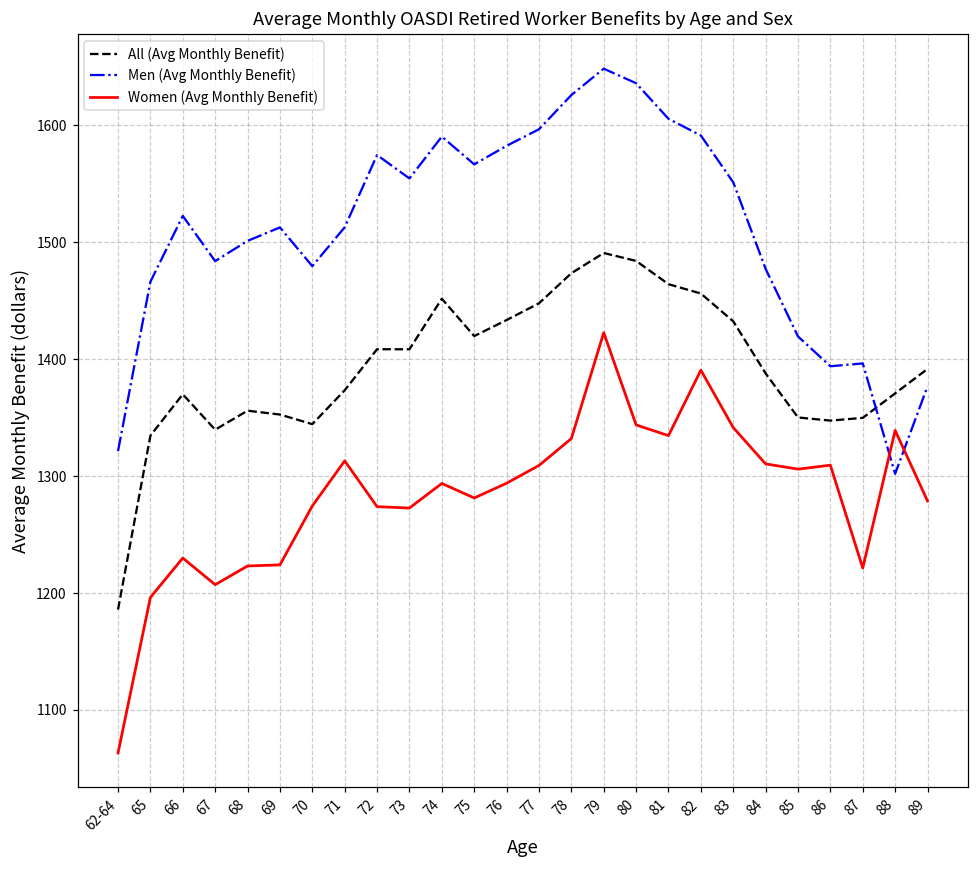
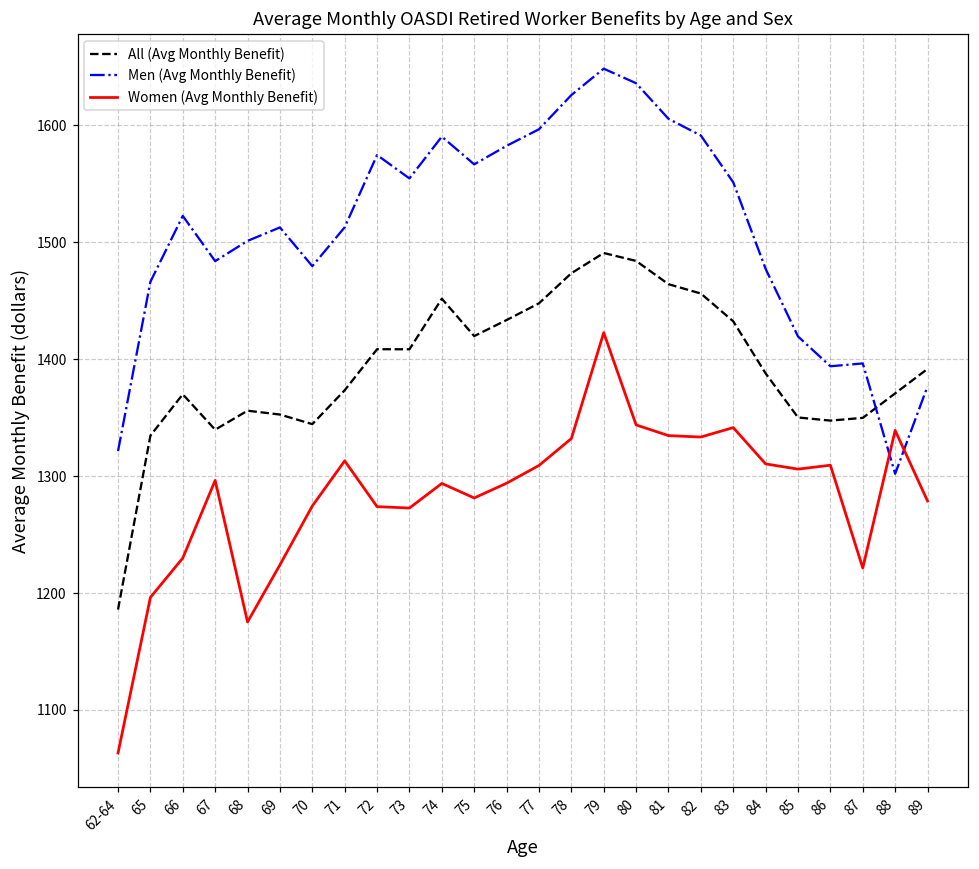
  {
    "All (Avg Monthly Benefit)": {
      "62-64": 1186,
      "65": 1335,
      "66": 1370,
      "67": 1340,
      "68": 1356,
      "69": 1353,
      "70": 1345,
      "71": 1373,
      "72": 1409,
      "73": 1409,
      "74": 1452,
      "75": 1420,
      "76": 1434,
      "77": 1448,
      "78": 1474,
      "79": 1491,
      "80": 1484,
      "81": 1464,
      "82": 1456,
      "83": 1432,
      "84": 1388,
      "85": 1350,
      "86": 1348,
      "87": 1350,
      "88": 1371,
      "89": 1392
    },
    "Men (Avg Monthly Benefit)": {
      "62-64": 1321,
      "65": 1466,
      "66": 1523,
      "67": 1484,
      "68": 1501,
      "69": 1513,
      "70": 1480,
      "71": 1513,
      "72": 1575,
      "73": 1555,
      "74": 1590,
      "75": 1567,
      "76": 1583,
      "77": 1597,
      "78": 1626,
      "79": 1649,
      "80": 1636,
      "81": 1606,
      "82": 1591,
      "83": 1551,
      "84": 1477,
      "85": 1420,
      "86": 1394,
      "87": 1396,
      "88": 1302,
      "89": 1377
    },
    "Women (Avg Monthly Benefit)": {
      "62-64": 1063,
      "65": 1196,
      "66": 1230,
-     "67": 1207,
-     "68": 1223,
+     "67": 1296,
+     "68": 1175,
      "69": 1224,
      "70": 1275,
      "71": 1313,
      "72": 1274,
      "73": 1273,
      "74": 1294,
      "75": 1281,
      "76": 1294,
      "77": 1309,
      "78": 1332,
      "79": 1423,
      "80": 1344,
      "81": 1335,
-     "82": 1391,
+     "82": 1333,
      "83": 1342,
      "84": 1310,
      "85": 1306,
      "86": 1309,
      "87": 1221,
      "88": 1339,
      "89": 1279
    }
  }
